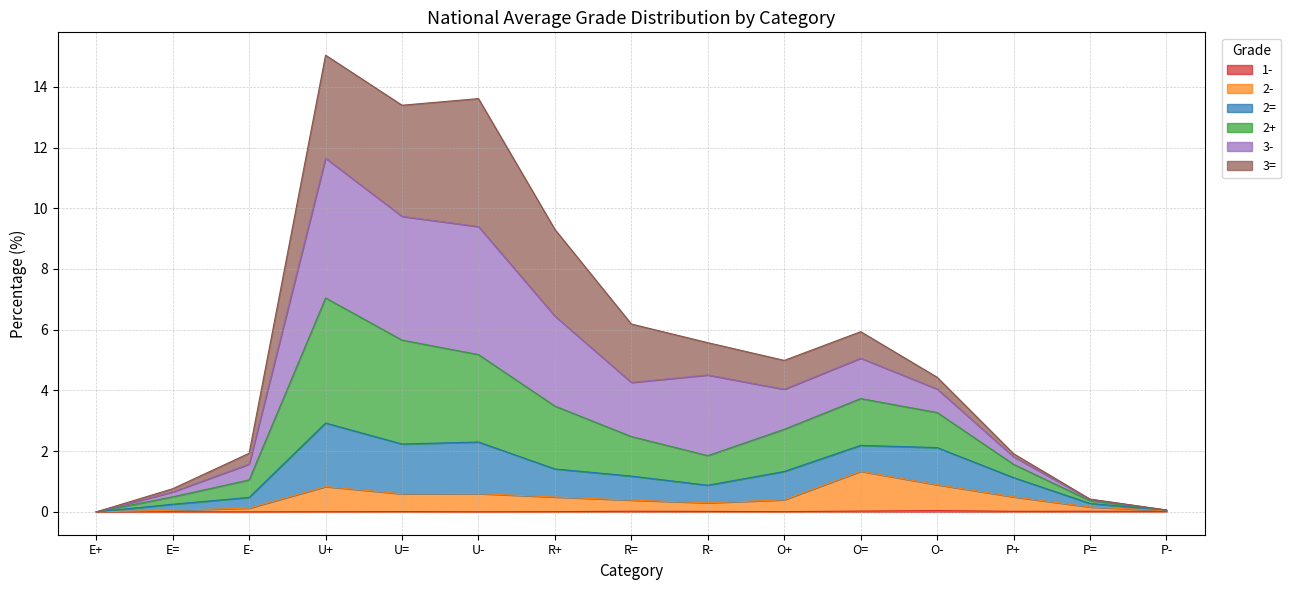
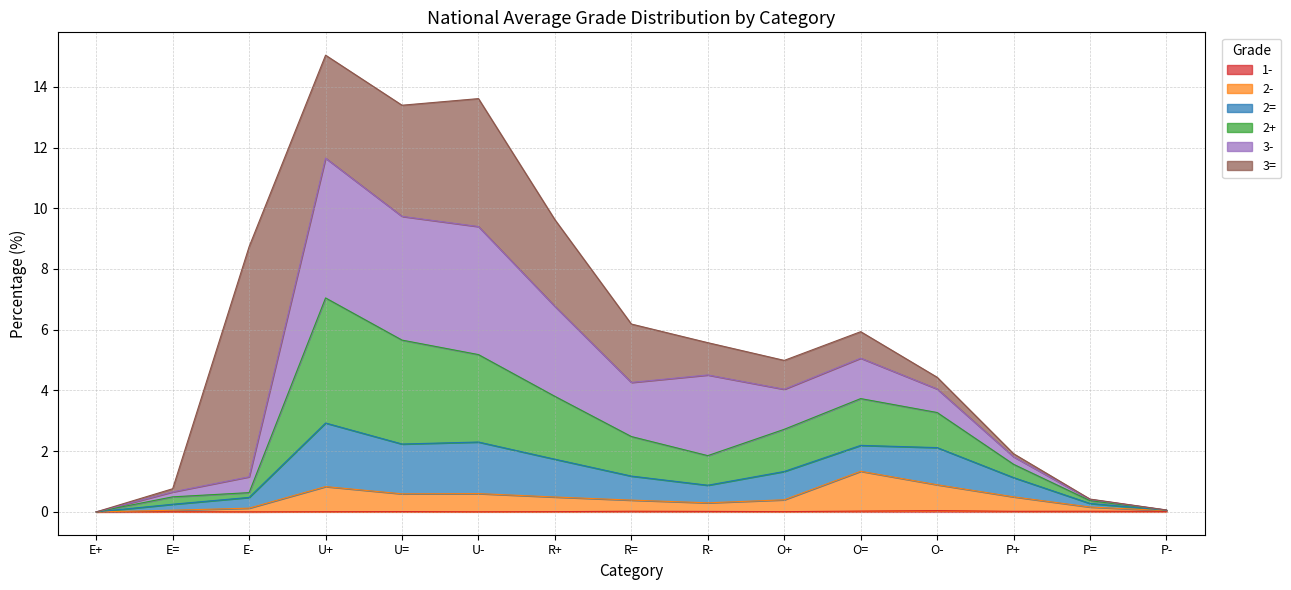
  {
    "1-": {
      "E-": 0.0,
      "U+": 0.0,
      "U=": 0.0,
      "U-": 0.0,
      "R+": 0.0,
      "R=": 0.0,
      "R-": 0.0,
      "O+": 0.0,
      "O=": 0.0,
      "O-": 0.0,
      "P+": 0.0,
      "P=": 0.0
    },
    "2-": {
      "E-": 0.1,
      "U+": 0.8,
      "U=": 0.6,
      "U-": 0.6,
      "R+": 0.5,
      "R=": 0.4,
      "R-": 0.3,
      "O+": 0.4,
      "O=": 1.3,
      "O-": 0.9,
      "P+": 0.5,
      "P=": 0.1
    },
    "2=": {
      "E=": 0.2,
      "E-": 0.4,
      "U+": 2.1,
      "U=": 1.6,
      "U-": 1.7,
-     "R+": 0.9,
+     "R+": 1.2,
      "R=": 0.8,
      "R-": 0.6,
      "O+": 0.9,
      "O=": 0.9,
      "O-": 1.2,
      "P+": 0.6,
      "P=": 0.1
    },
    "2+": {
      "E=": 0.2,
-     "E-": 0.6,
+     "E-": 0.2,
      "U+": 4.1,
      "U=": 3.4,
      "U-": 2.9,
      "R+": 2.1,
      "R=": 1.3,
      "R-": 1.0,
      "O+": 1.4,
      "O=": 1.5,
      "O-": 1.2,
      "P+": 0.4
    },
    "3-": {
      "E=": 0.2,
      "E-": 0.5,
      "U+": 4.6,
      "U=": 4.1,
      "U-": 4.2,
      "R+": 3.0,
      "R=": 1.8,
      "R-": 2.7,
      "O+": 1.3,
      "O=": 1.3,
      "O-": 0.8,
      "P+": 0.2
    },
    "3=": {
      "E=": 0.1,
-     "E-": 0.4,
+     "E-": 7.6,
      "U+": 3.4,
      "U=": 3.7,
      "U-": 4.2,
      "R+": 2.9,
      "R=": 1.9,
      "R-": 1.1,
      "O+": 1.0,
      "O=": 0.9,
      "O-": 0.4,
      "P+": 0.1
    }
  }
